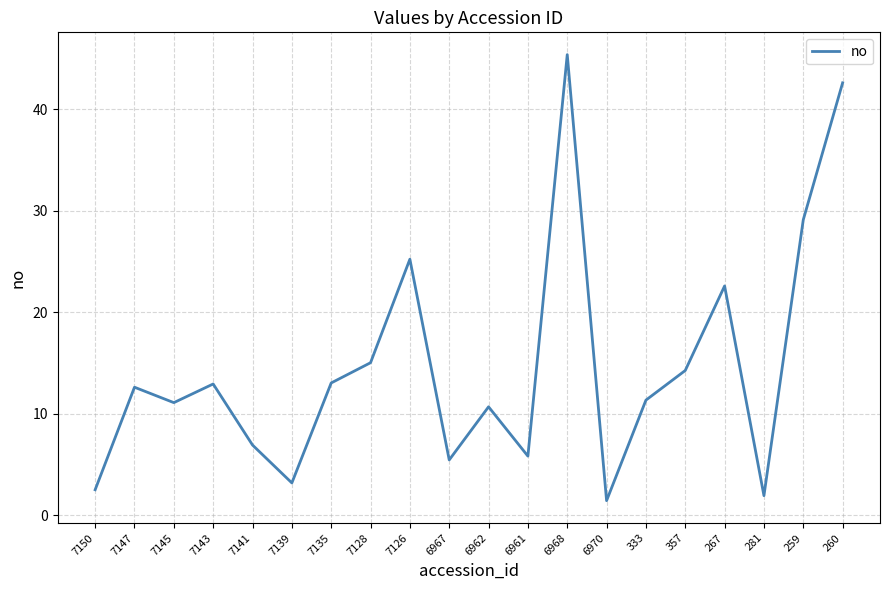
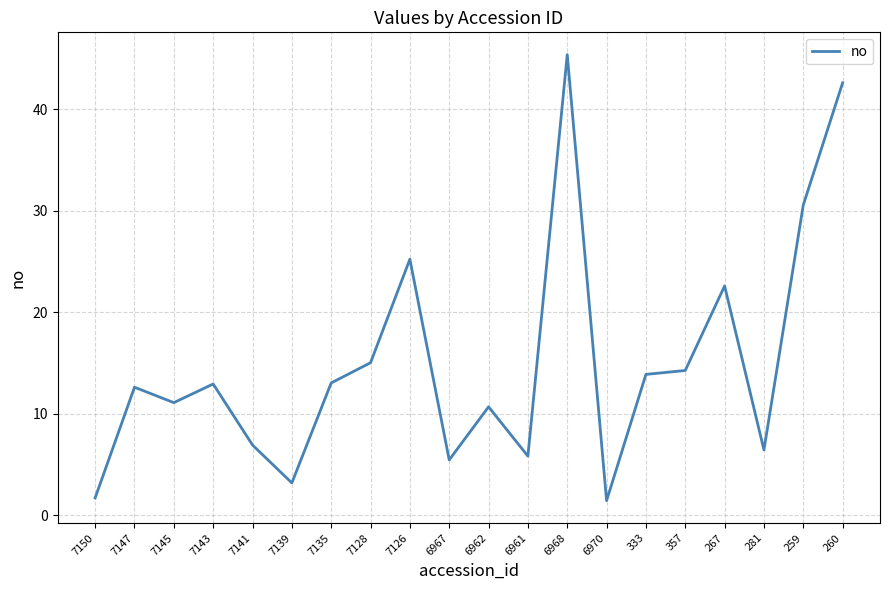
  {
-   "7150": 2.5,
+   "7150": 1.7,
    "7147": 12.6,
    "7145": 11.1,
    "7143": 12.9,
    "7141": 6.9,
    "7139": 3.2,
    "7135": 13.0,
    "7128": 15.0,
    "7126": 25.2,
    "6967": 5.4,
    "6962": 10.7,
    "6961": 5.8,
    "6968": 45.4,
    "6970": 1.4,
-   "333": 11.3,
+   "333": 13.9,
    "357": 14.3,
    "267": 22.6,
-   "281": 1.9,
-   "259": 29.1,
+   "281": 6.4,
+   "259": 30.6,
    "260": 42.6
  }
